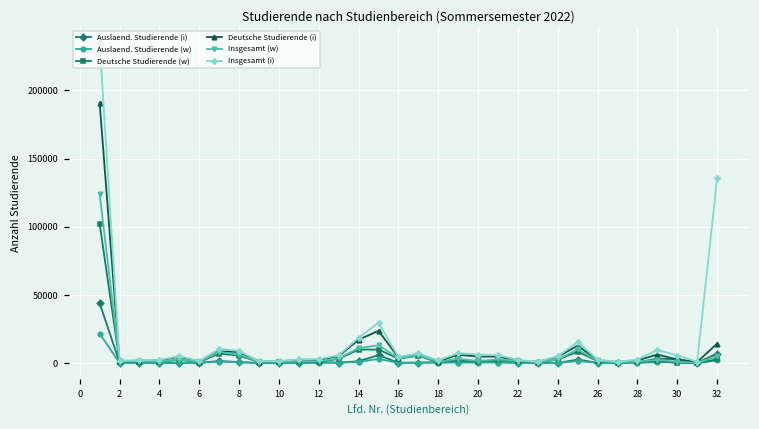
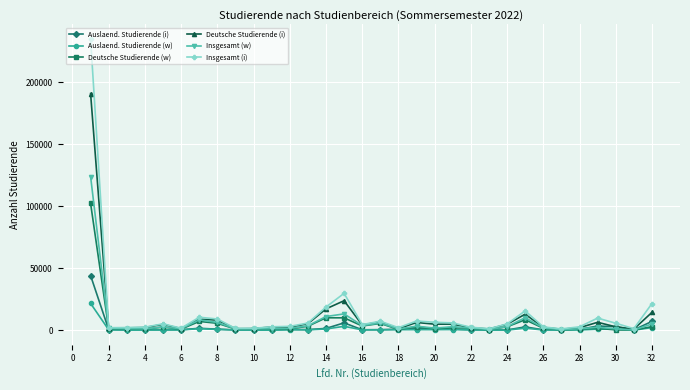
  {
    "Insgesamt (i)": {
      "30": 6000,
-     "32": 135000
+     "32": 22000
    }
  }
